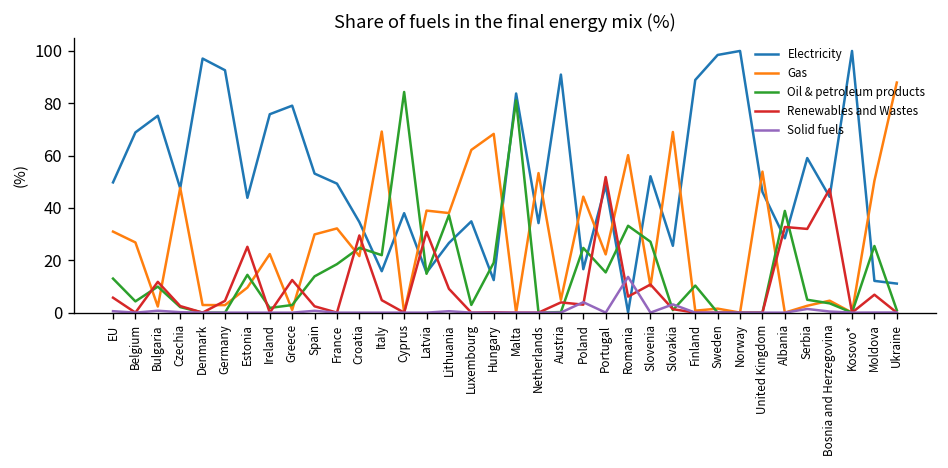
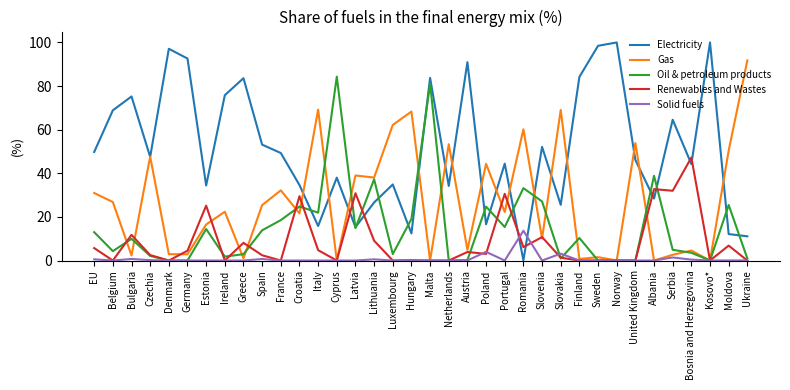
  {
    "Electricity": {
      "EU": 50,
      "Belgium": 69,
      "Bulgaria": 75,
      "Denmark": 97,
      "Germany": 93,
-     "Estonia": 44,
+     "Estonia": 34,
      "Ireland": 76,
-     "Greece": 79,
+     "Greece": 84,
      "Spain": 53,
      "France": 49,
      "Croatia": 35,
      "Italy": 16,
      "Cyprus": 38,
      "Lithuania": 27,
      "Luxembourg": 35,
      "Hungary": 12,
      "Malta": 84,
      "Netherlands": 34,
      "Austria": 91,
      "Poland": 17,
-     "Portugal": 49,
+     "Portugal": 44,
      "Romania": 0,
      "Slovenia": 52,
      "Slovakia": 26,
-     "Finland": 89,
+     "Finland": 84,
      "Sweden": 98,
      "Norway": 100,
      "United Kingdom": 46,
      "Albania": 28,
-     "Serbia": 59,
+     "Serbia": 65,
      "Bosnia and Herzegovina": 44,
      "Kosovo*": 100,
      "Moldova": 12,
      "Ukraine": 11
    },
    "Gas": {
      "EU": 31,
      "Belgium": 27,
      "Bulgaria": 2,
      "Denmark": 3,
      "Germany": 3,
-     "Estonia": 10,
+     "Estonia": 17,
      "Ireland": 22,
-     "Spain": 30,
+     "Spain": 25,
      "France": 32,
      "Croatia": 22,
      "Italy": 69,
      "Latvia": 39,
      "Luxembourg": 62,
      "Hungary": 68,
      "Netherlands": 53,
      "Poland": 44,
      "Portugal": 22,
      "Romania": 60,
      "Slovakia": 69,
      "Sweden": 2,
      "United Kingdom": 54,
      "Serbia": 3,
      "Moldova": 50,
-     "Ukraine": 88
+     "Ukraine": 92
    },
    "Oil & petroleum products": {
      "EU": 13,
      "Belgium": 4,
      "Bulgaria": 10,
      "Estonia": 14,
      "Ireland": 2,
      "Greece": 3,
      "Spain": 14,
      "France": 19,
      "Croatia": 25,
      "Italy": 22,
      "Cyprus": 84,
      "Luxembourg": 3,
      "Hungary": 19,
      "Malta": 81,
      "Poland": 25,
      "Portugal": 15,
      "Romania": 33,
      "Slovenia": 27,
      "Finland": 10,
      "Albania": 39,
      "Serbia": 5,
      "Moldova": 25
    },
    "Renewables and Wastes": {
      "EU": 6,
      "Bulgaria": 12,
      "Germany": 5,
      "Estonia": 25,
-     "Greece": 12,
+     "Greece": 8,
      "Spain": 2,
      "Croatia": 30,
      "Italy": 5,
      "Latvia": 31,
      "Lithuania": 9,
-     "Portugal": 52,
+     "Portugal": 31,
      "Romania": 6,
      "Albania": 33,
      "Serbia": 32,
      "Bosnia and Herzegovina": 47,
      "Moldova": 7
    },
    "Solid fuels": {
      "EU": 1,
      "Bulgaria": 1,
      "Czechia": 0,
      "Estonia": 0,
      "Spain": 1,
      "Croatia": 0,
      "Italy": 0,
      "Latvia": 0,
      "Lithuania": 1,
      "Portugal": 0,
      "Romania": 14,
      "Slovenia": 0,
      "Slovakia": 3,
      "Serbia": 1,
      "Bosnia and Herzegovina": 0,
      "Moldova": 0
    }
  }
